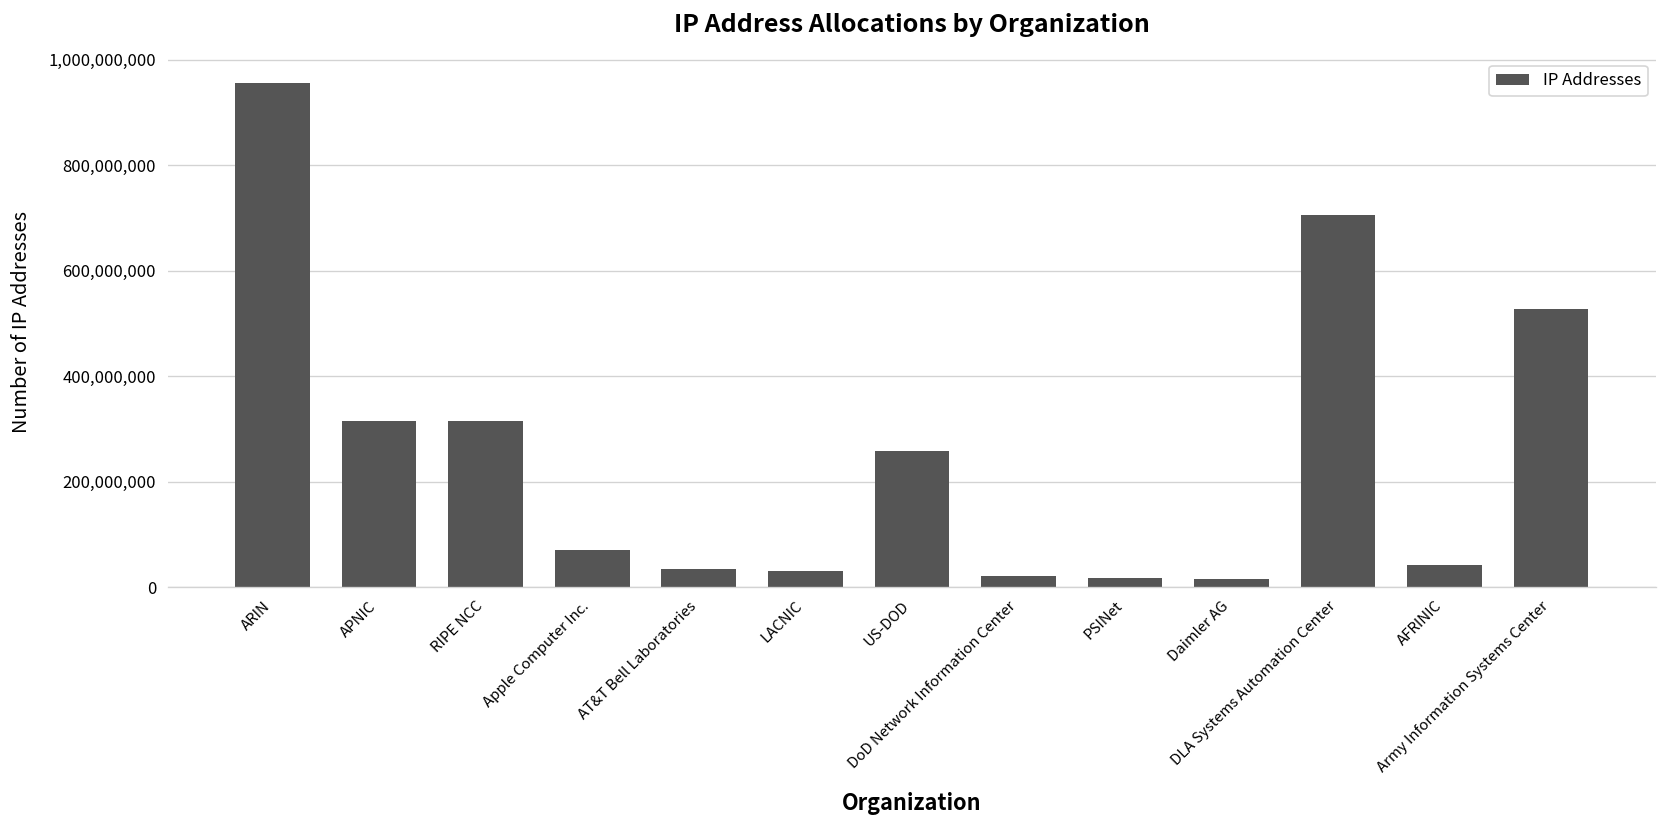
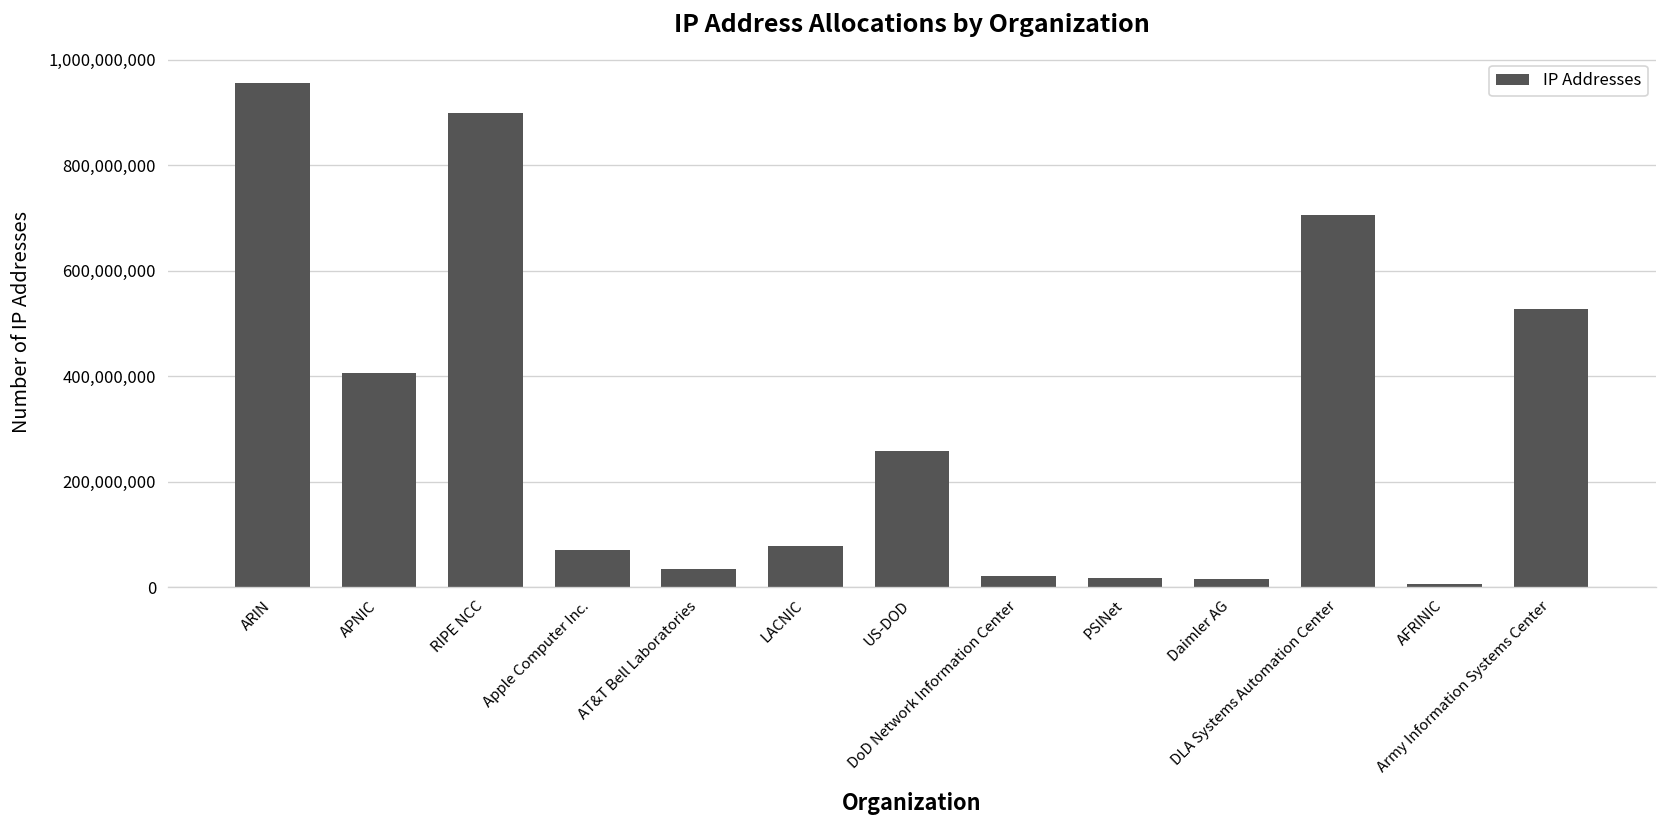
  {
    "ARIN": "960,000,000",
-   "APNIC": "320,000,000",
-   "RIPE NCC": "320,000,000",
+   "APNIC": "410,000,000",
+   "RIPE NCC": "900,000,000",
    "Apple Computer Inc.": "70,000,000",
    "AT&T Bell Laboratories": "30,000,000",
-   "LACNIC": "30,000,000",
+   "LACNIC": "80,000,000",
    "US-DOD": "260,000,000",
    "DoD Network Information Center": "20,000,000",
    "PSINet": "20,000,000",
    "Daimler AG": "20,000,000",
    "DLA Systems Automation Center": "710,000,000",
-   "AFRINIC": "40,000,000",
+   "AFRINIC": "10,000,000",
    "Army Information Systems Center": "530,000,000"
  }
